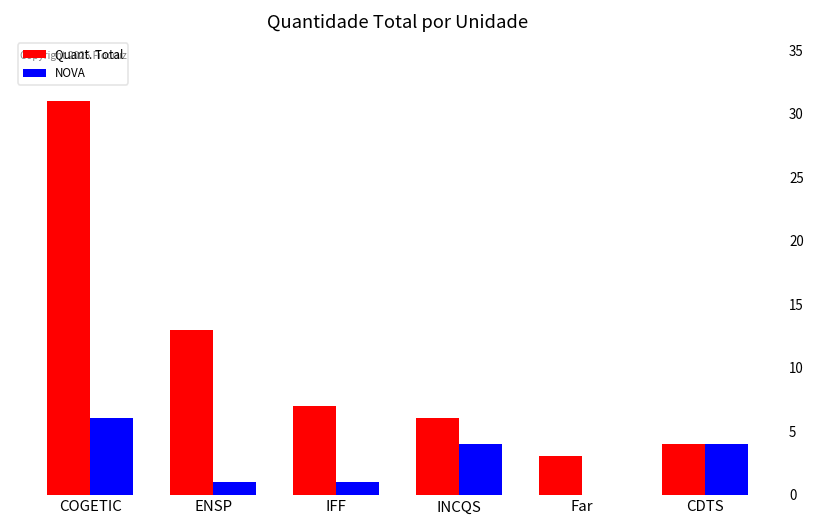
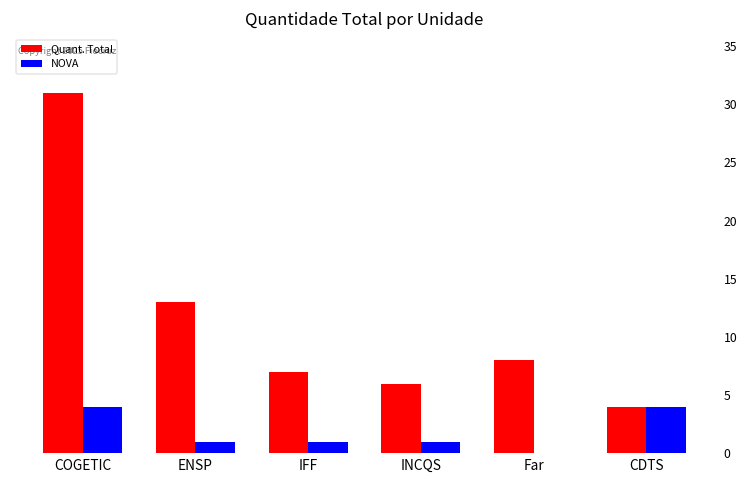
  {
    "Quant. Total": {
      "COGETIC": 31,
      "ENSP": 13,
      "IFF": 7,
      "INCQS": 6,
-     "Far": 3,
+     "Far": 8,
      "CDTS": 4
    },
    "NOVA": {
-     "COGETIC": 6,
+     "COGETIC": 4,
      "ENSP": 1,
      "IFF": 1,
-     "INCQS": 4,
+     "INCQS": 1,
      "Far": 0,
      "CDTS": 4
    }
  }
